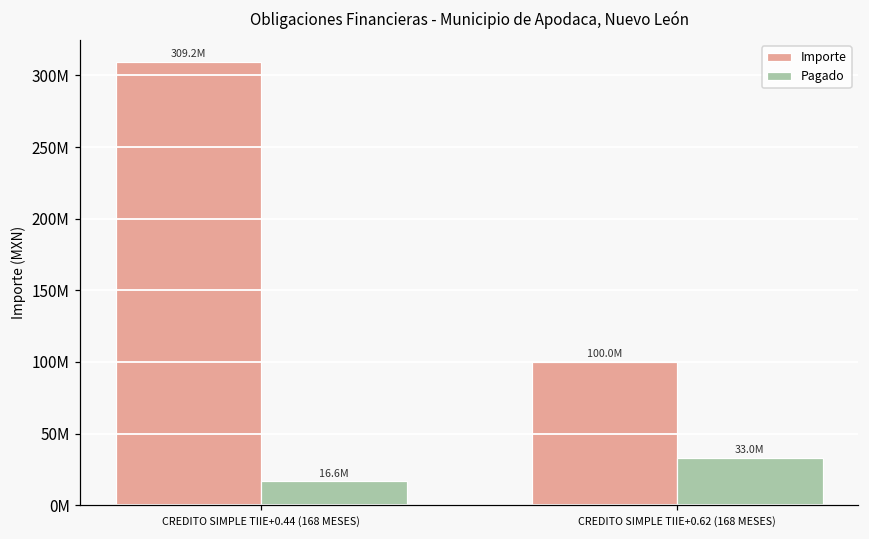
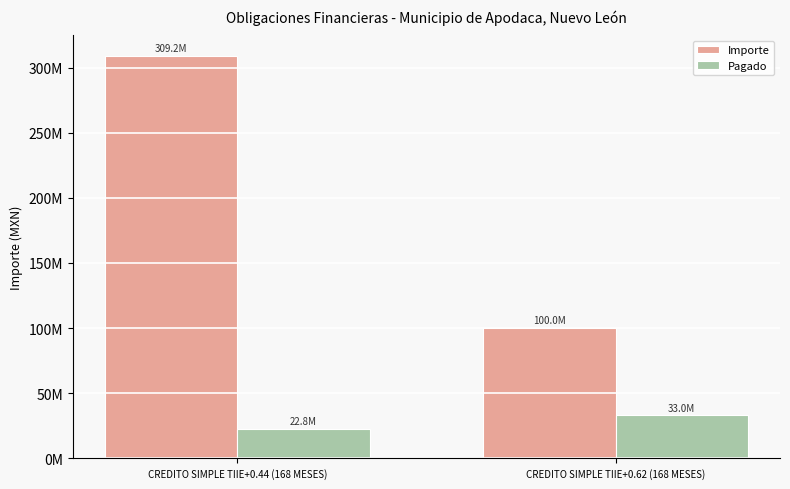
  {
    "Importe": {
      "CREDITO SIMPLE TIIE+0.44 (168 MESES)": "309.2M",
      "CREDITO SIMPLE TIIE+0.62 (168 MESES)": "100.0M"
    },
    "Pagado": {
-     "CREDITO SIMPLE TIIE+0.44 (168 MESES)": "16.6M",
+     "CREDITO SIMPLE TIIE+0.44 (168 MESES)": "22.8M",
      "CREDITO SIMPLE TIIE+0.62 (168 MESES)": "33.0M"
    }
  }
